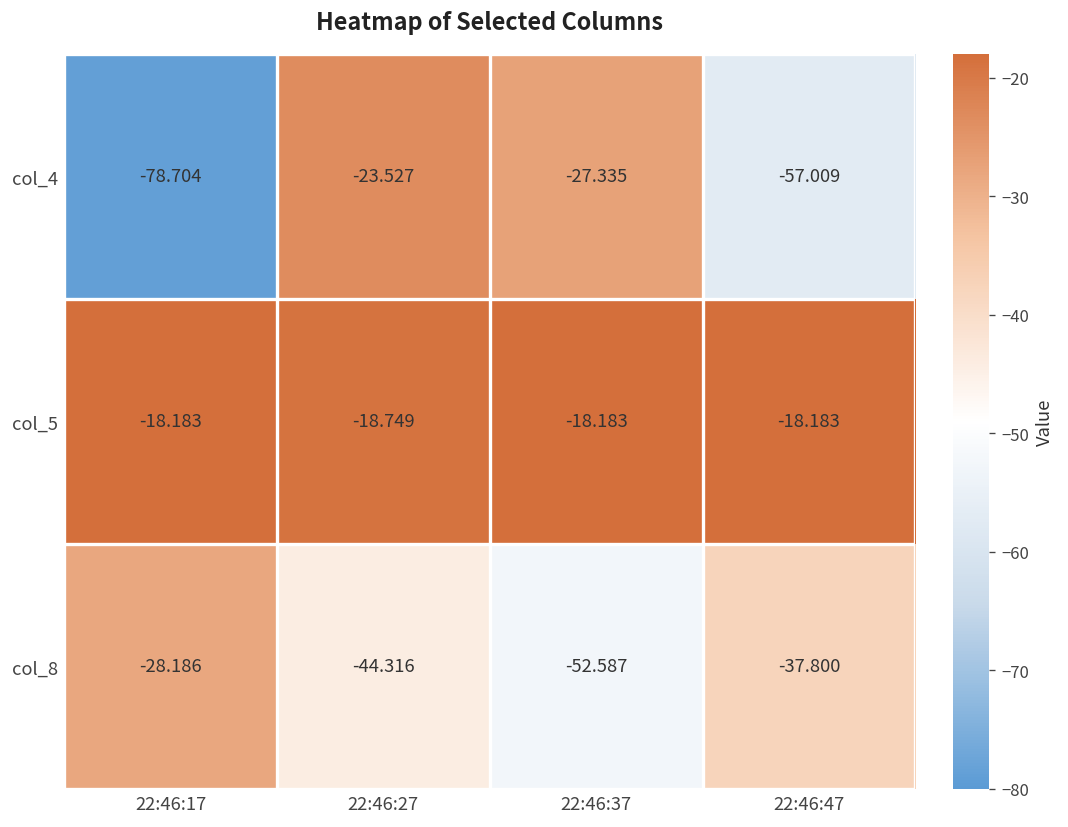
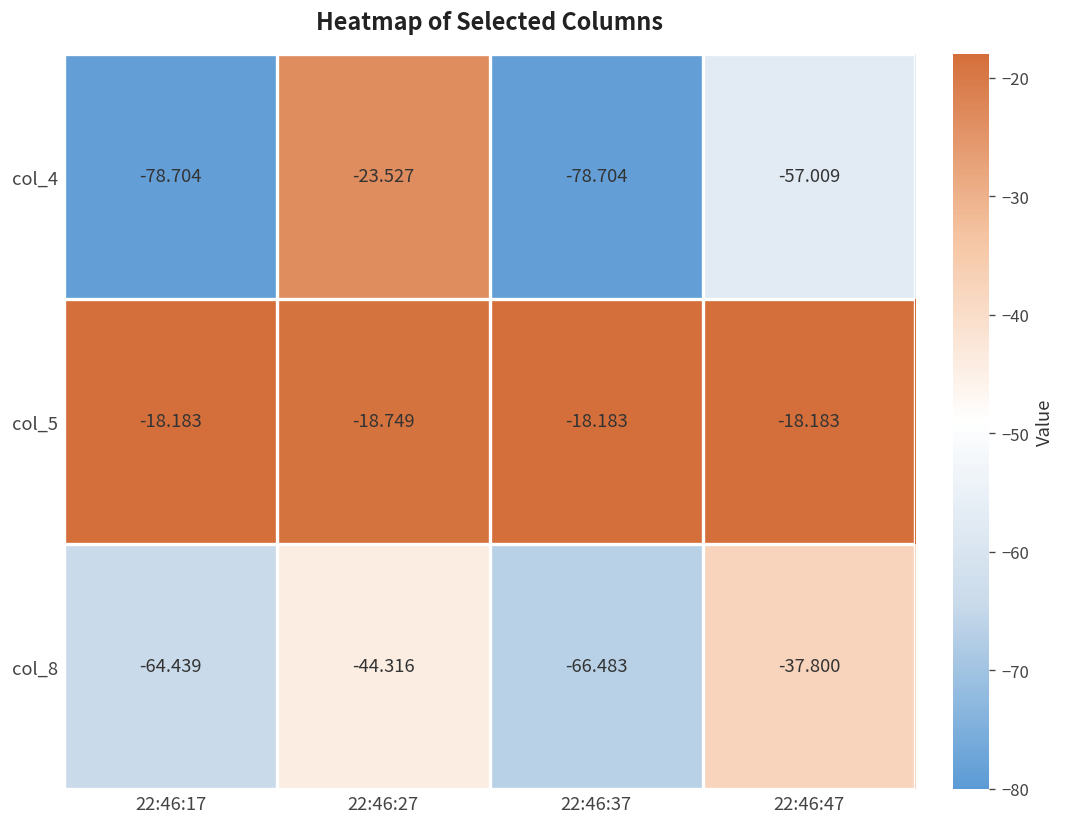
  {
    "col_4": {
      "22:46:17": -78.704,
      "22:46:27": -23.527,
-     "22:46:37": -27.335,
+     "22:46:37": -78.704,
      "22:46:47": -57.009
    },
    "col_5": {
      "22:46:17": -18.183,
      "22:46:27": -18.749,
      "22:46:37": -18.183,
      "22:46:47": -18.183
    },
    "col_8": {
-     "22:46:17": -28.186,
+     "22:46:17": -64.439,
      "22:46:27": -44.316,
-     "22:46:37": -52.587,
+     "22:46:37": -66.483,
      "22:46:47": -37.800
    }
  }
